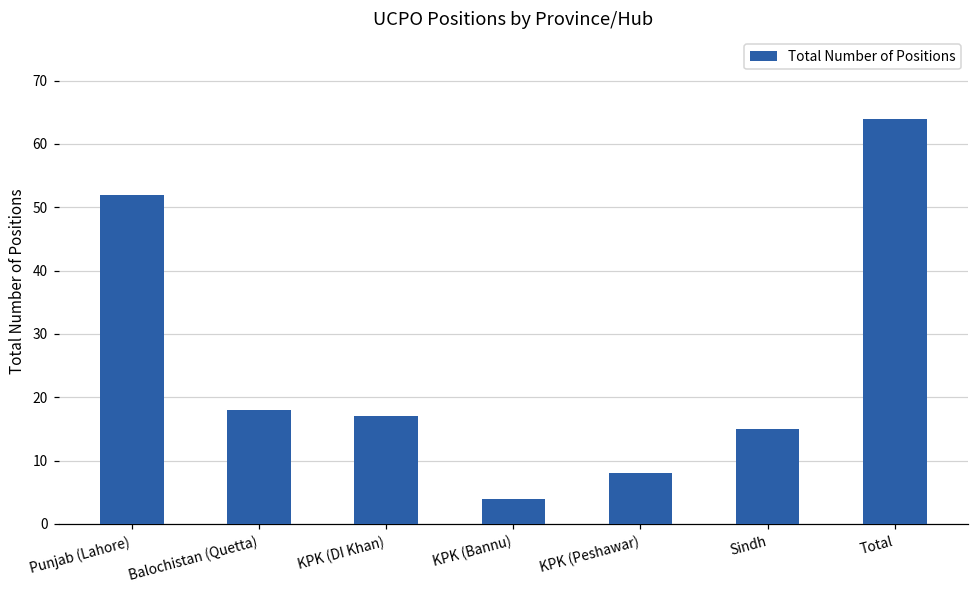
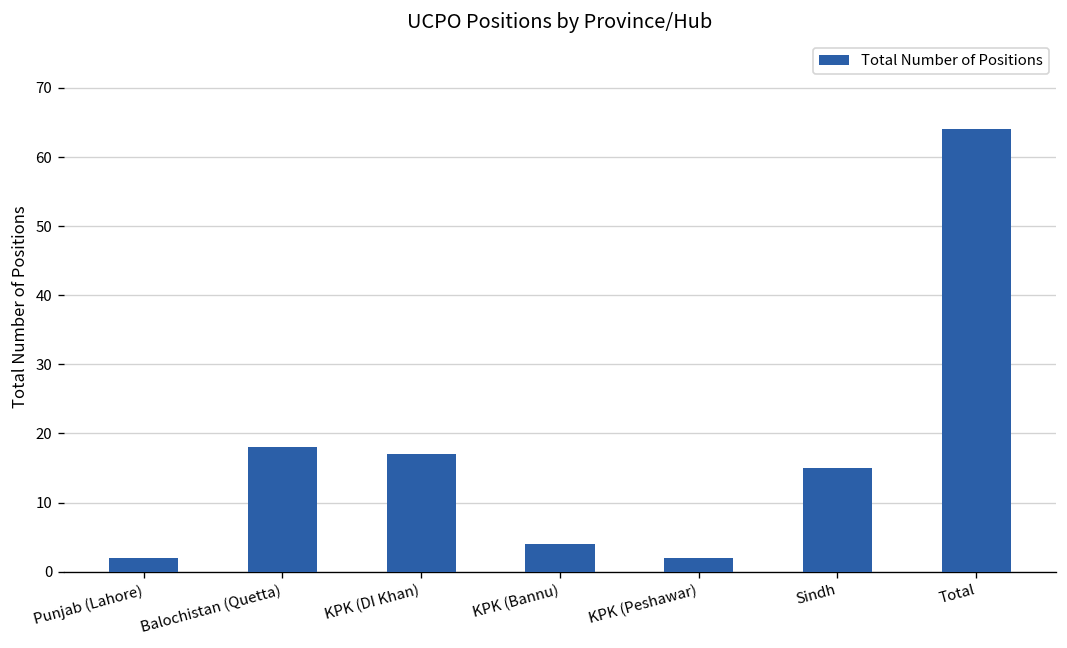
  {
-   "Punjab (Lahore)": 52,
+   "Punjab (Lahore)": 2,
    "Balochistan (Quetta)": 18,
    "KPK (DI Khan)": 17,
    "KPK (Bannu)": 4,
-   "KPK (Peshawar)": 8,
+   "KPK (Peshawar)": 2,
    "Sindh": 15,
    "Total": 64
  }
